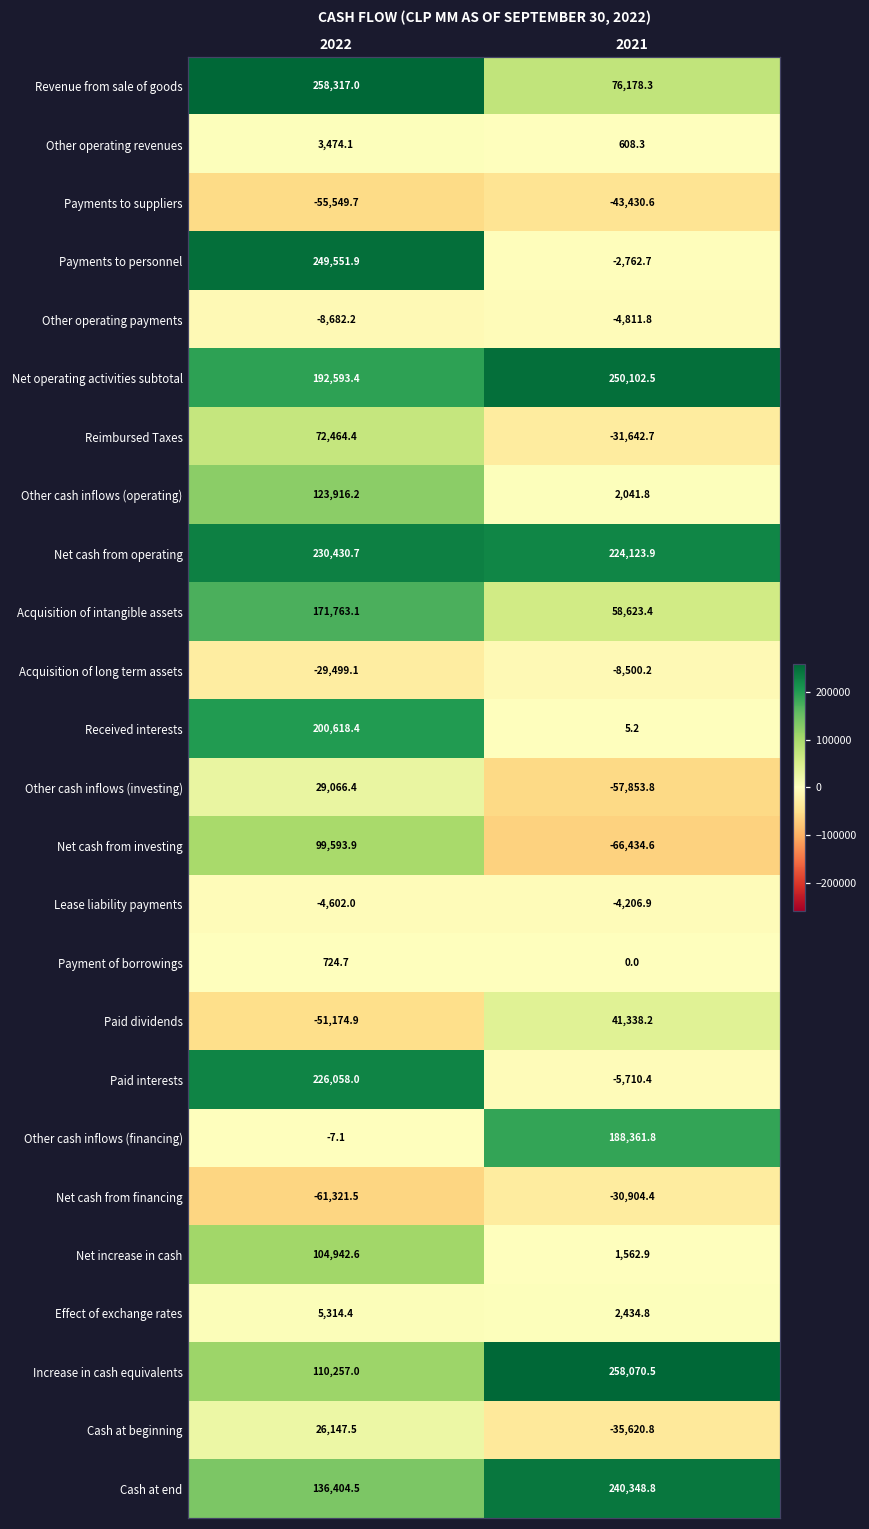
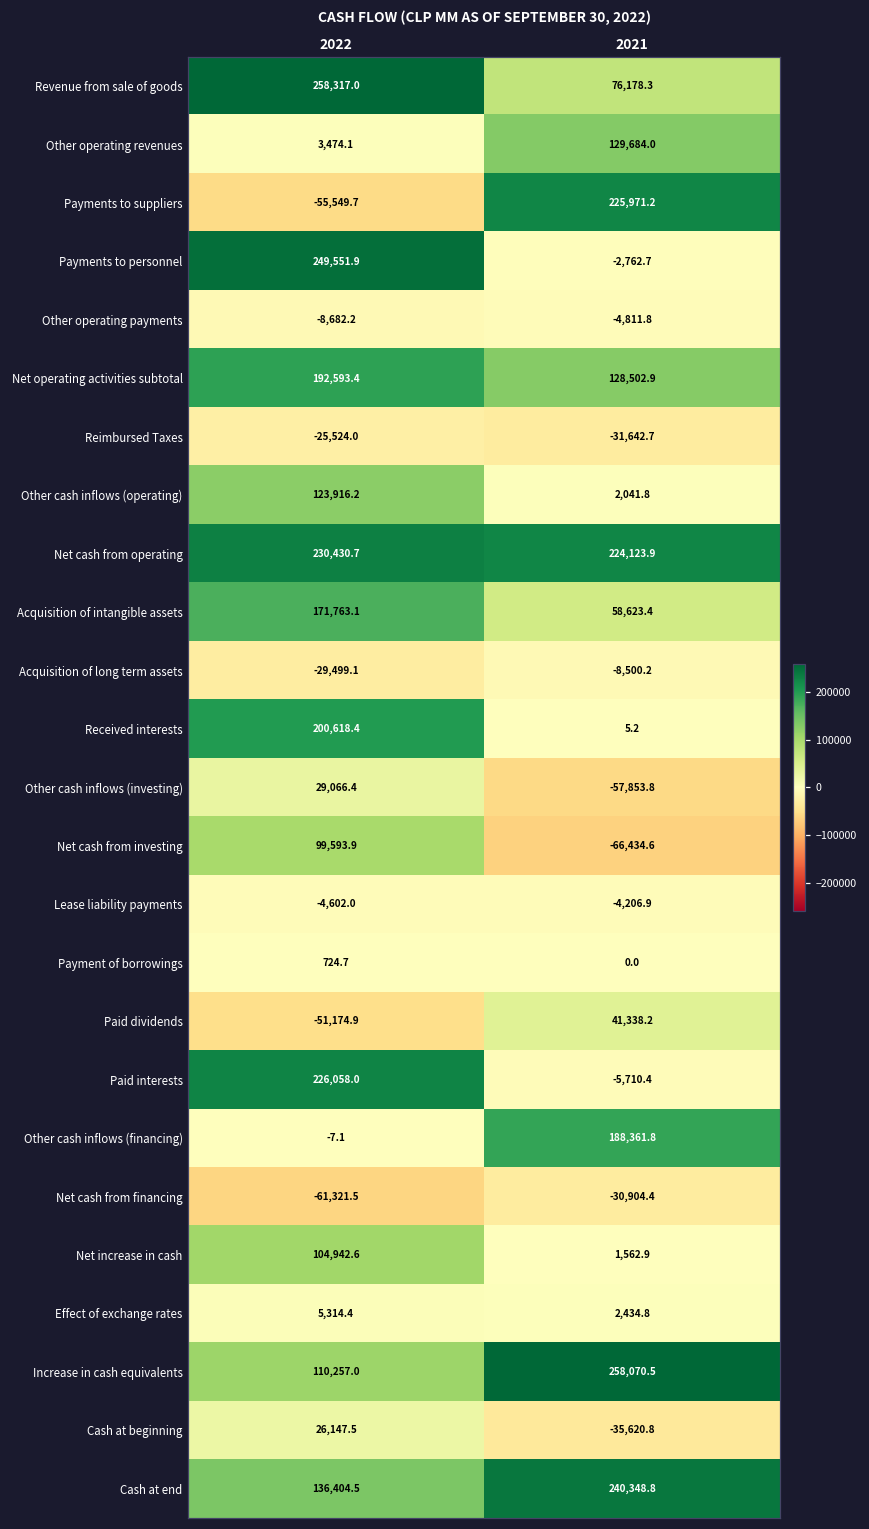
  {
    "Revenue from sale of goods": {
      "2022": "258,317.0",
      "2021": "76,178.3"
    },
    "Other operating revenues": {
      "2022": "3,474.1",
-     "2021": "608.3"
+     "2021": "129,684.0"
    },
    "Payments to suppliers": {
      "2022": "-55,549.7",
-     "2021": "-43,430.6"
+     "2021": "225,971.2"
    },
    "Payments to personnel": {
      "2022": "249,551.9",
      "2021": "-2,762.7"
    },
    "Other operating payments": {
      "2022": "-8,682.2",
      "2021": "-4,811.8"
    },
    "Net operating activities subtotal": {
      "2022": "192,593.4",
-     "2021": "250,102.5"
+     "2021": "128,502.9"
    },
    "Reimbursed Taxes": {
-     "2022": "72,464.4",
+     "2022": "-25,524.0",
      "2021": "-31,642.7"
    },
    "Other cash inflows (operating)": {
      "2022": "123,916.2",
      "2021": "2,041.8"
    },
    "Net cash from operating": {
      "2022": "230,430.7",
      "2021": "224,123.9"
    },
    "Acquisition of intangible assets": {
      "2022": "171,763.1",
      "2021": "58,623.4"
    },
    "Acquisition of long term assets": {
      "2022": "-29,499.1",
      "2021": "-8,500.2"
    },
    "Received interests": {
      "2022": "200,618.4",
      "2021": "5.2"
    },
    "Other cash inflows (investing)": {
      "2022": "29,066.4",
      "2021": "-57,853.8"
    },
    "Net cash from investing": {
      "2022": "99,593.9",
      "2021": "-66,434.6"
    },
    "Lease liability payments": {
      "2022": "-4,602.0",
      "2021": "-4,206.9"
    },
    "Payment of borrowings": {
      "2022": "724.7",
      "2021": "0.0"
    },
    "Paid dividends": {
      "2022": "-51,174.9",
      "2021": "41,338.2"
    },
    "Paid interests": {
      "2022": "226,058.0",
      "2021": "-5,710.4"
    },
    "Other cash inflows (financing)": {
      "2022": "-7.1",
      "2021": "188,361.8"
    },
    "Net cash from financing": {
      "2022": "-61,321.5",
      "2021": "-30,904.4"
    },
    "Net increase in cash": {
      "2022": "104,942.6",
      "2021": "1,562.9"
    },
    "Effect of exchange rates": {
      "2022": "5,314.4",
      "2021": "2,434.8"
    },
    "Increase in cash equivalents": {
      "2022": "110,257.0",
      "2021": "258,070.5"
    },
    "Cash at beginning": {
      "2022": "26,147.5",
      "2021": "-35,620.8"
    },
    "Cash at end": {
      "2022": "136,404.5",
      "2021": "240,348.8"
    }
  }
